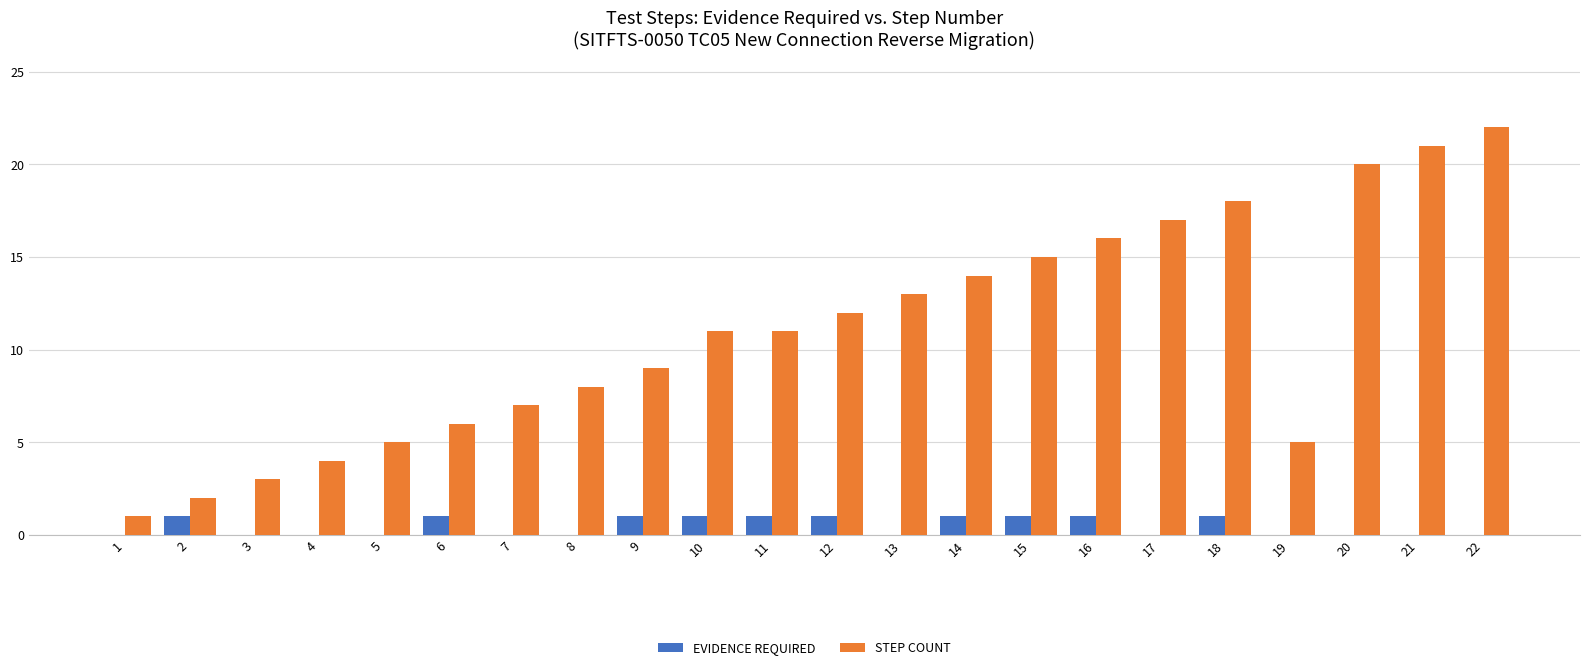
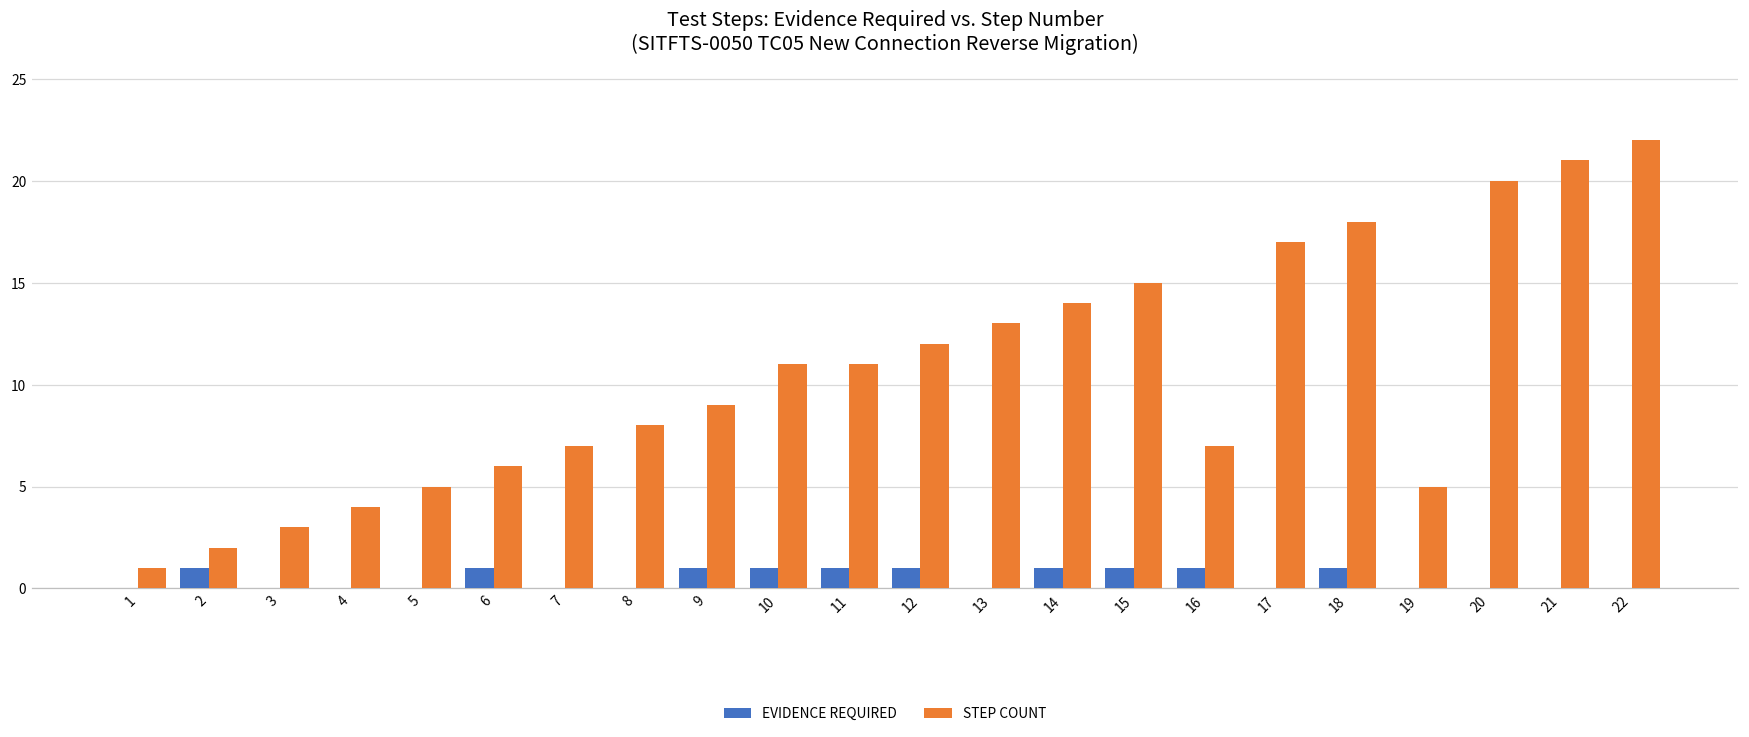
  {
    "EVIDENCE REQUIRED": {
      "1": 0,
      "2": 1,
      "3": 0,
      "4": 0,
      "5": 0,
      "6": 1,
      "7": 0,
      "8": 0,
      "9": 1,
      "10": 1,
      "11": 1,
      "12": 1,
      "13": 0,
      "14": 1,
      "15": 1,
      "16": 1,
      "17": 0,
      "18": 1,
      "19": 0,
      "20": 0,
      "21": 0,
      "22": 0
    },
    "STEP COUNT": {
      "1": 1,
      "2": 2,
      "3": 3,
      "4": 4,
      "5": 5,
      "6": 6,
      "7": 7,
      "8": 8,
      "9": 9,
      "10": 11,
      "11": 11,
      "12": 12,
      "13": 13,
      "14": 14,
      "15": 15,
-     "16": 16,
+     "16": 7,
      "17": 17,
      "18": 18,
      "19": 5,
      "20": 20,
      "21": 21,
      "22": 22
    }
  }
